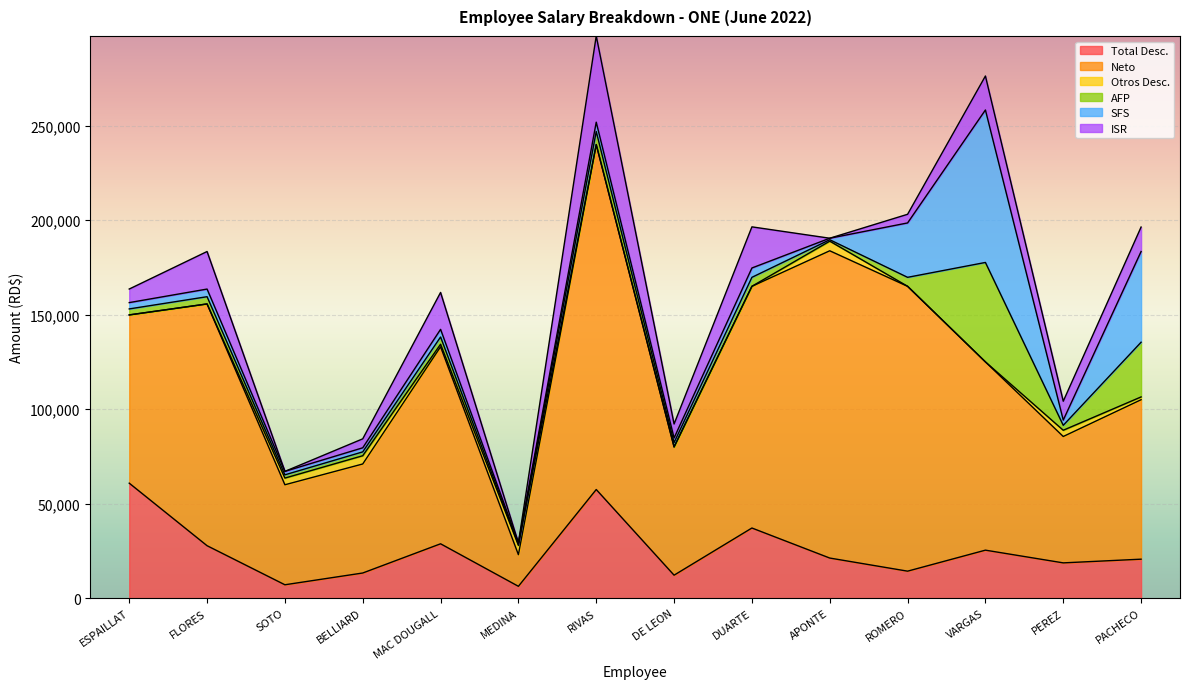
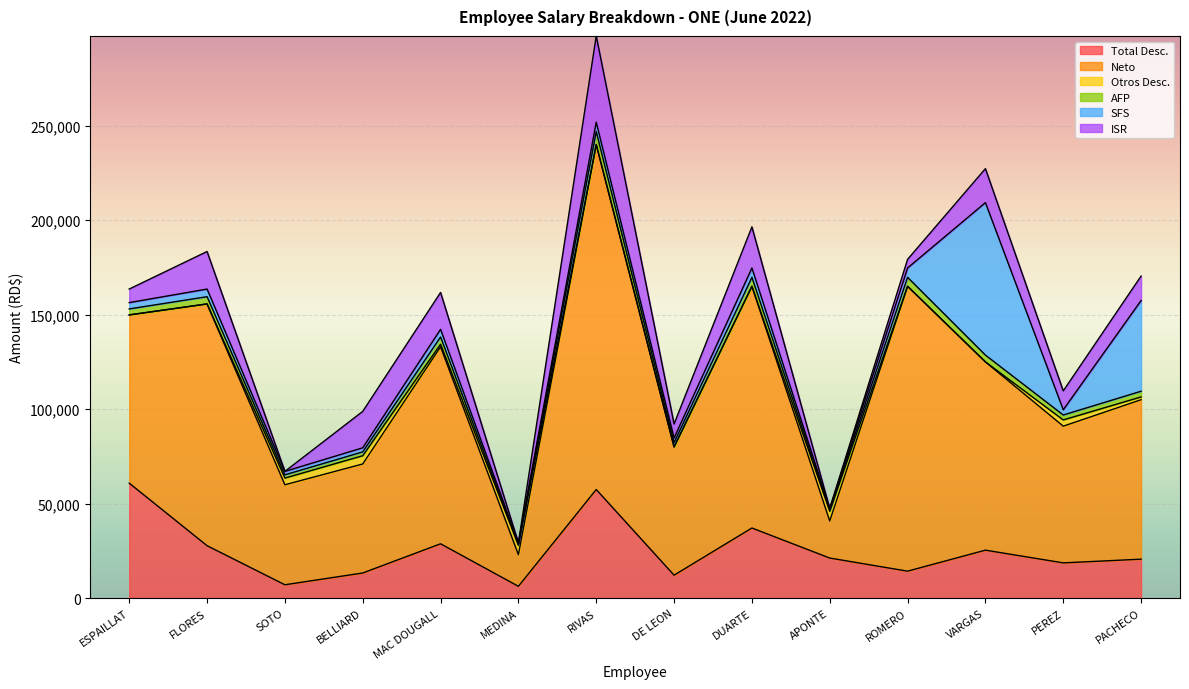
  {
    "Total Desc.": {
      "ESPAILLAT": "61,000",
      "FLORES": "28,000",
      "SOTO": "7,000",
      "BELLIARD": "13,000",
      "MAC DOUGALL": "29,000",
      "MEDINA": "6,000",
      "RIVAS": "57,000",
      "DE LEON": "12,000",
      "DUARTE": "37,000",
      "APONTE": "21,000",
      "ROMERO": "14,000",
      "VARGAS": "25,000",
      "PEREZ": "19,000",
      "PACHECO": "21,000"
    },
    "Neto": {
      "SOTO": "53,000",
      "BELLIARD": "58,000",
      "MAC DOUGALL": "104,000",
      "MEDINA": "17,000",
-     "APONTE": "163,000",
-     "PEREZ": "67,000",
+     "APONTE": "20,000",
+     "PEREZ": "72,000",
      "PACHECO": "84,000"
    },
    "Otros Desc.": {
      "SOTO": "4,000",
      "BELLIARD": "4,000",
      "MAC DOUGALL": "1,000",
      "PEREZ": "3,000",
      "PACHECO": "1,000"
    },
    "AFP": {
      "ESPAILLAT": "3,000",
      "FLORES": "4,000",
      "SOTO": "2,000",
      "BELLIARD": "2,000",
      "MAC DOUGALL": "4,000",
      "RIVAS": "7,000",
      "DE LEON": "2,000",
      "DUARTE": "5,000",
      "ROMERO": "5,000",
-     "VARGAS": "53,000",
+     "VARGAS": "4,000",
      "PEREZ": "3,000",
-     "PACHECO": "29,000"
+     "PACHECO": "3,000"
    },
    "SFS": {
      "ESPAILLAT": "3,000",
      "FLORES": "4,000",
      "BELLIARD": "2,000",
      "MAC DOUGALL": "4,000",
      "RIVAS": "5,000",
      "DE LEON": "2,000",
      "DUARTE": "5,000",
-     "ROMERO": "29,000",
+     "ROMERO": "5,000",
      "VARGAS": "81,000",
      "PEREZ": "3,000",
      "PACHECO": "48,000"
    },
    "ISR": {
      "ESPAILLAT": "7,000",
      "FLORES": "20,000",
-     "BELLIARD": "5,000",
+     "BELLIARD": "19,000",
      "MAC DOUGALL": "20,000",
      "RIVAS": "46,000",
      "DE LEON": "7,000",
      "DUARTE": "22,000",
      "ROMERO": "5,000",
      "VARGAS": "18,000",
      "PEREZ": "10,000",
      "PACHECO": "13,000"
    }
  }
